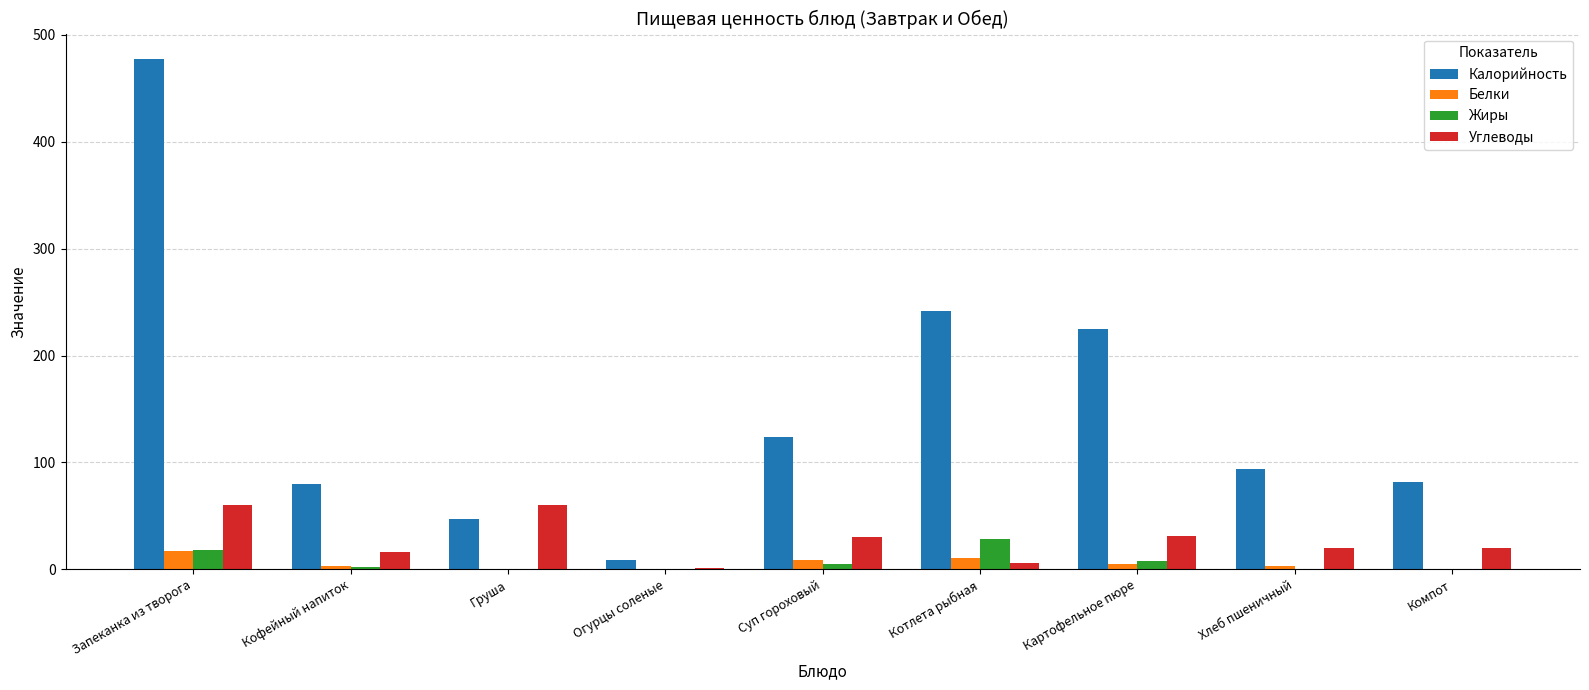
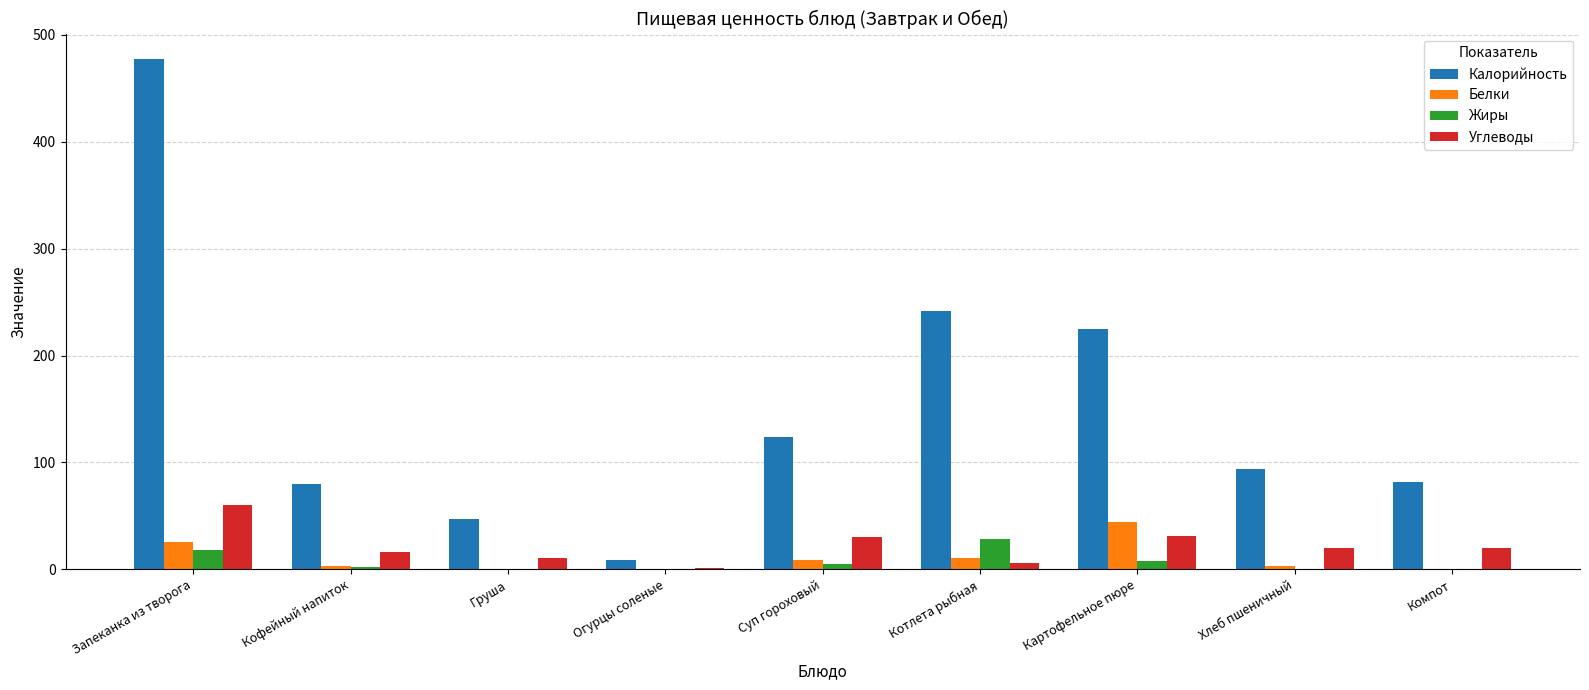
  {
    "Калорийность": {
      "Запеканка из творога": 477,
      "Кофейный напиток": 80,
      "Груша": 47,
      "Огурцы соленые": 9,
      "Суп гороховый": 124,
      "Котлета рыбная": 242,
      "Картофельное пюре": 224,
      "Хлеб пшеничный": 94,
      "Компот": 82
    },
    "Белки": {
-     "Запеканка из творога": 17,
+     "Запеканка из творога": 26,
      "Кофейный напиток": 3,
      "Суп гороховый": 9,
      "Котлета рыбная": 10,
-     "Картофельное пюре": 5,
+     "Картофельное пюре": 44,
      "Хлеб пшеничный": 3
    },
    "Жиры": {
      "Запеканка из творога": 18,
      "Кофейный напиток": 3,
      "Суп гороховый": 5,
      "Котлета рыбная": 28,
      "Картофельное пюре": 8,
      "Компот": 0
    },
    "Углеводы": {
      "Запеканка из творога": 60,
      "Кофейный напиток": 16,
-     "Груша": 60,
+     "Груша": 10,
      "Суп гороховый": 31,
      "Котлета рыбная": 6,
      "Картофельное пюре": 32,
      "Хлеб пшеничный": 20,
      "Компот": 20
    }
  }
